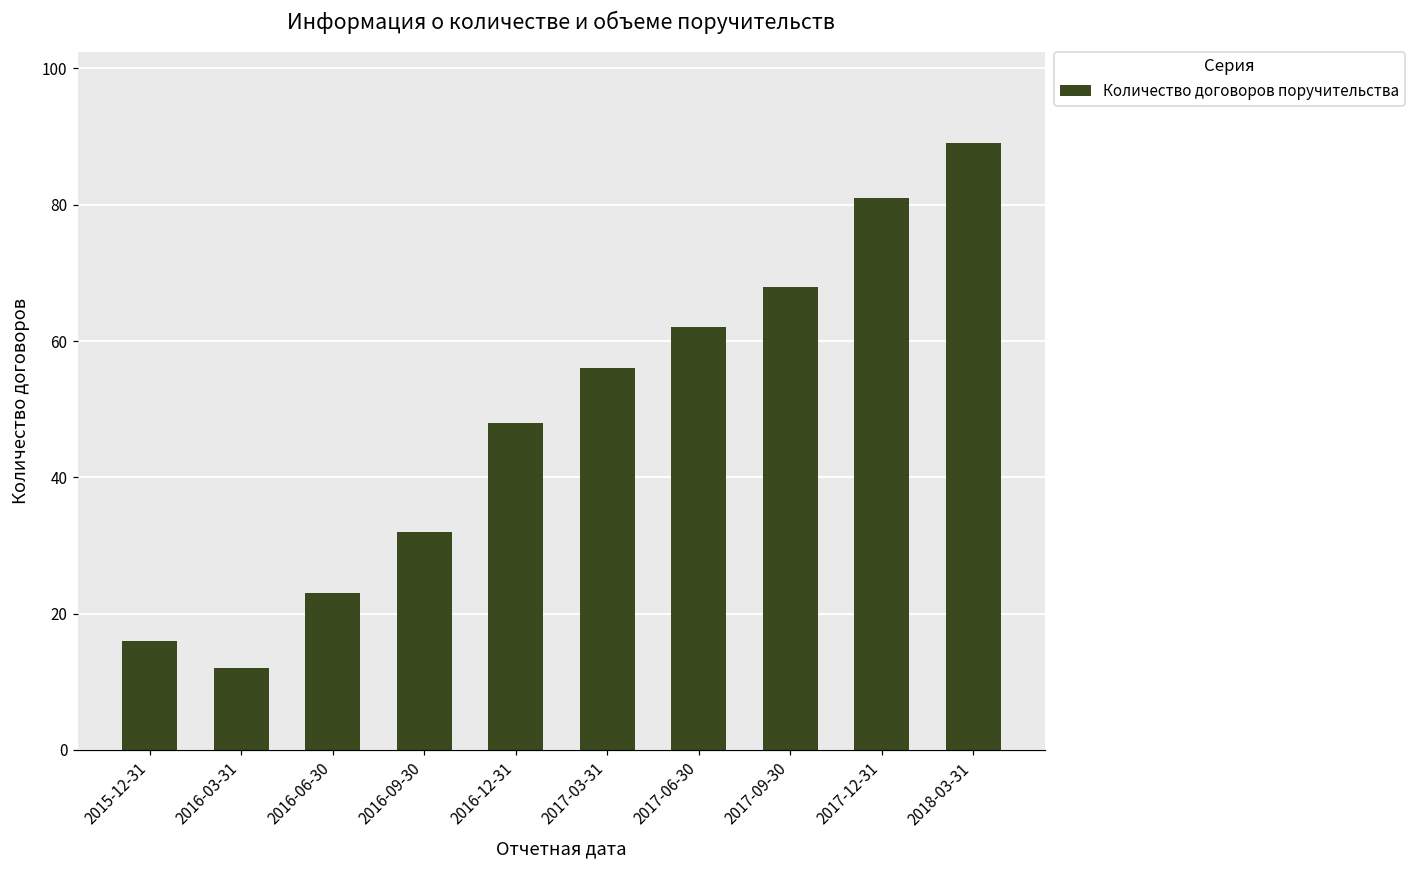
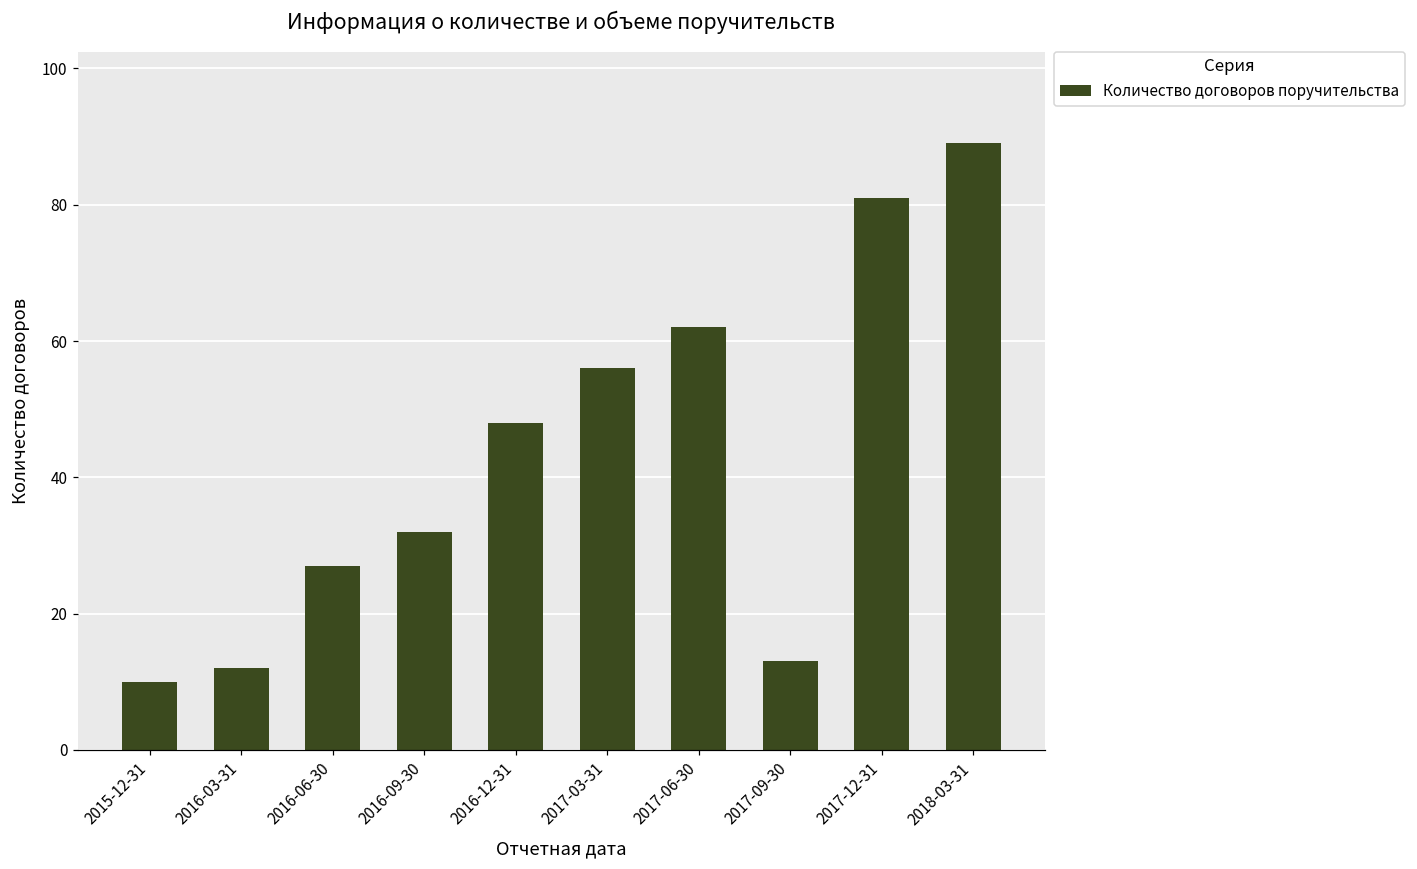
  {
-   "2015-12-31": 16,
+   "2015-12-31": 10,
    "2016-03-31": 12,
-   "2016-06-30": 23,
+   "2016-06-30": 27,
    "2016-09-30": 32,
    "2016-12-31": 48,
    "2017-03-31": 56,
    "2017-06-30": 62,
-   "2017-09-30": 68,
+   "2017-09-30": 13,
    "2017-12-31": 81,
    "2018-03-31": 89
  }
